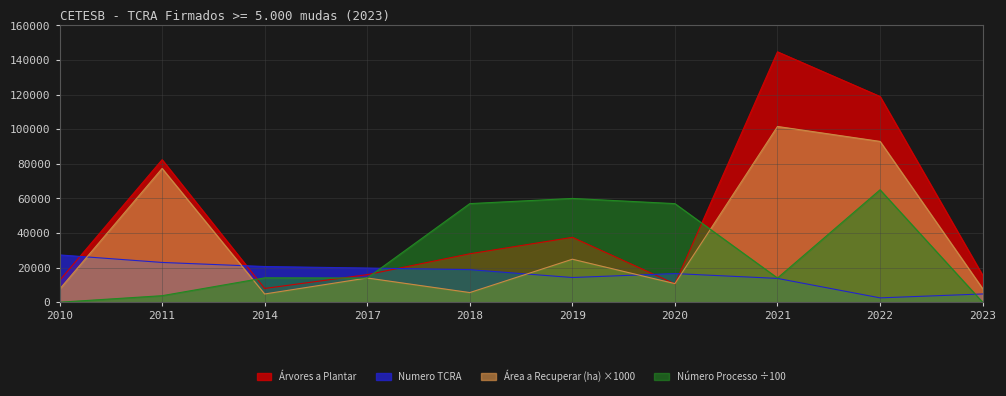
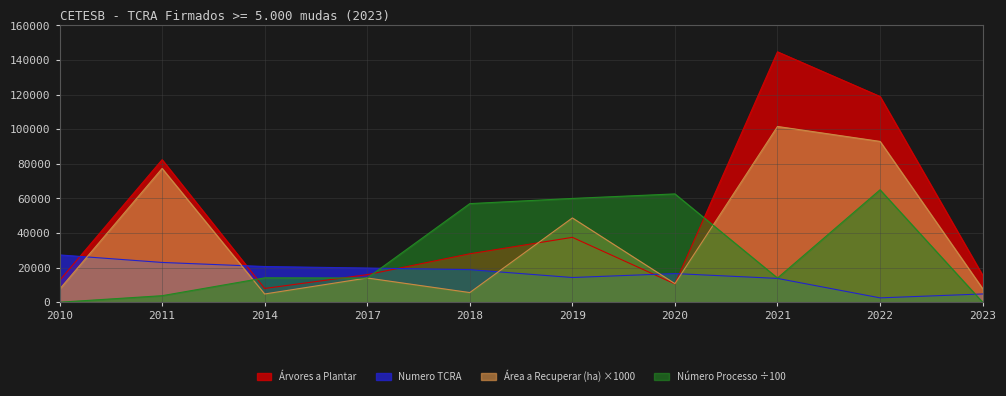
  {
    "Árvores a Plantar": {
      "2010": 13000,
      "2011": 82000,
      "2014": 8000,
      "2017": 16000,
      "2018": 28000,
      "2019": 38000,
      "2021": 145000,
      "2022": 119000,
      "2023": 16000
    },
    "Numero TCRA": {
      "2010": 27000,
      "2011": 23000,
      "2014": 21000,
      "2017": 20000,
      "2018": 19000,
      "2019": 14000,
      "2020": 17000,
      "2022": 3000,
      "2023": 5000
    },
    "Área a Recuperar (ha) ×1000": {
      "2010": 8000,
      "2011": 77000,
      "2014": 5000,
      "2018": 6000,
-     "2019": 25000,
+     "2019": 49000,
      "2021": 102000,
      "2022": 93000,
      "2023": 8000
    },
    "Número Processo ÷100": {
      "2010": 0,
      "2011": 4000,
      "2014": 14000,
      "2018": 57000,
      "2019": 60000,
-     "2020": 57000,
+     "2020": 63000,
      "2022": 65000,
      "2023": 0
    }
  }
